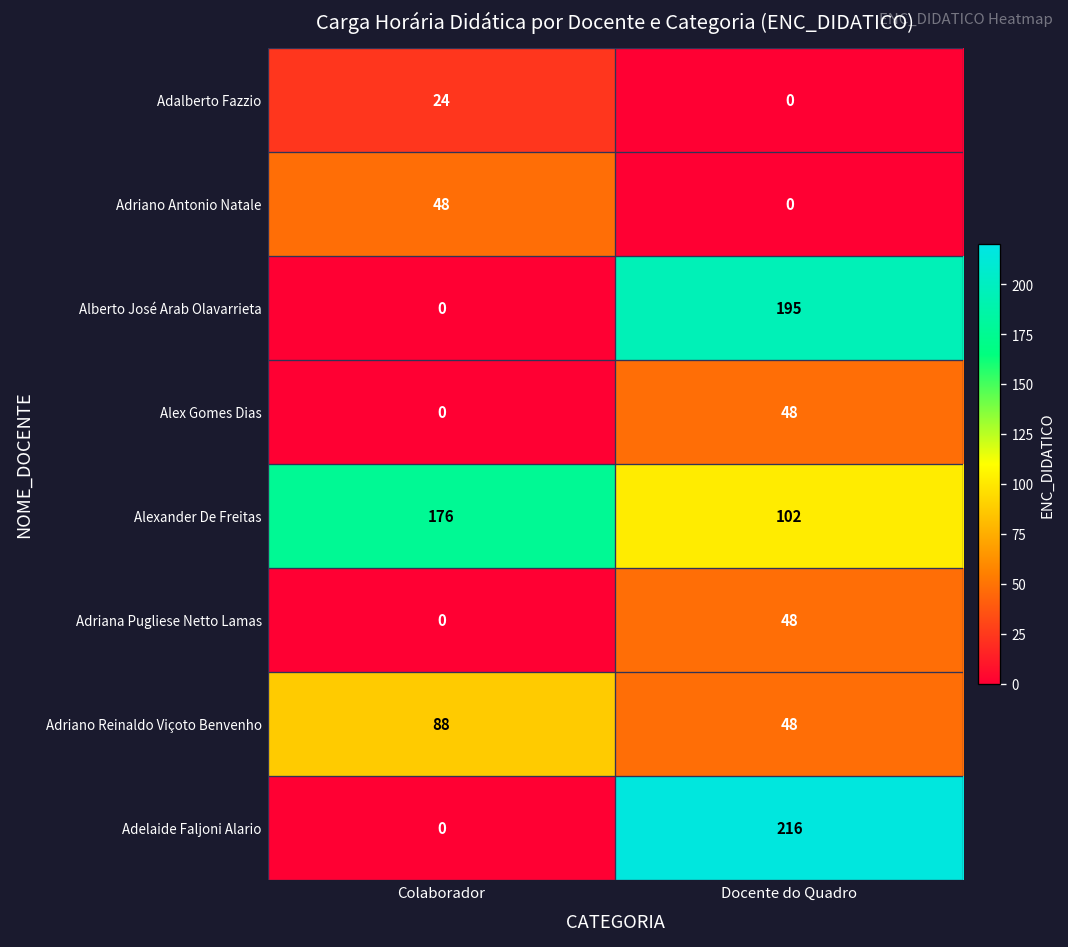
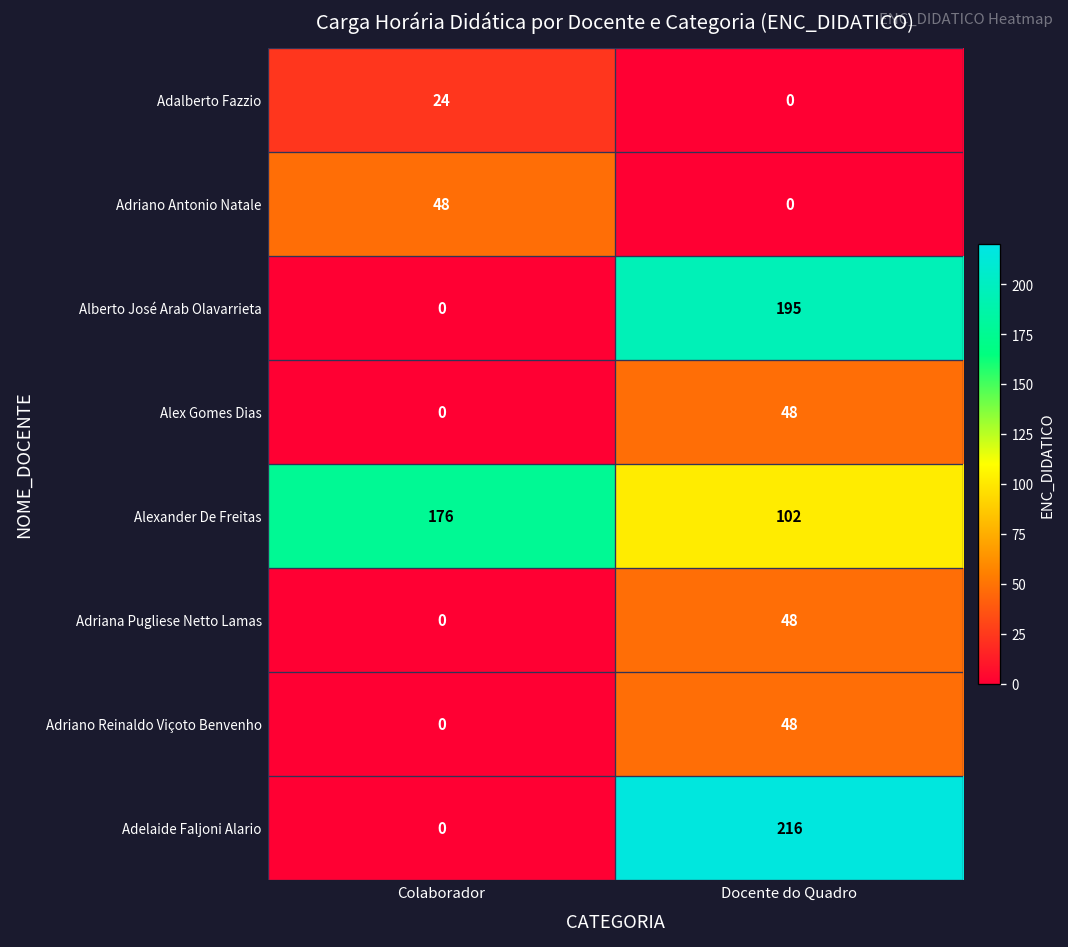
  {
    "Adalberto Fazzio": {
      "Colaborador": 24,
      "Docente do Quadro": 0
    },
    "Adriano Antonio Natale": {
      "Colaborador": 48,
      "Docente do Quadro": 0
    },
    "Alberto José Arab Olavarrieta": {
      "Colaborador": 0,
      "Docente do Quadro": 195
    },
    "Alex Gomes Dias": {
      "Colaborador": 0,
      "Docente do Quadro": 48
    },
    "Alexander De Freitas": {
      "Colaborador": 176,
      "Docente do Quadro": 102
    },
    "Adriana Pugliese Netto Lamas": {
      "Colaborador": 0,
      "Docente do Quadro": 48
    },
    "Adriano Reinaldo Viçoto Benvenho": {
-     "Colaborador": 88,
+     "Colaborador": 0,
      "Docente do Quadro": 48
    },
    "Adelaide Faljoni Alario": {
      "Colaborador": 0,
      "Docente do Quadro": 216
    }
  }
